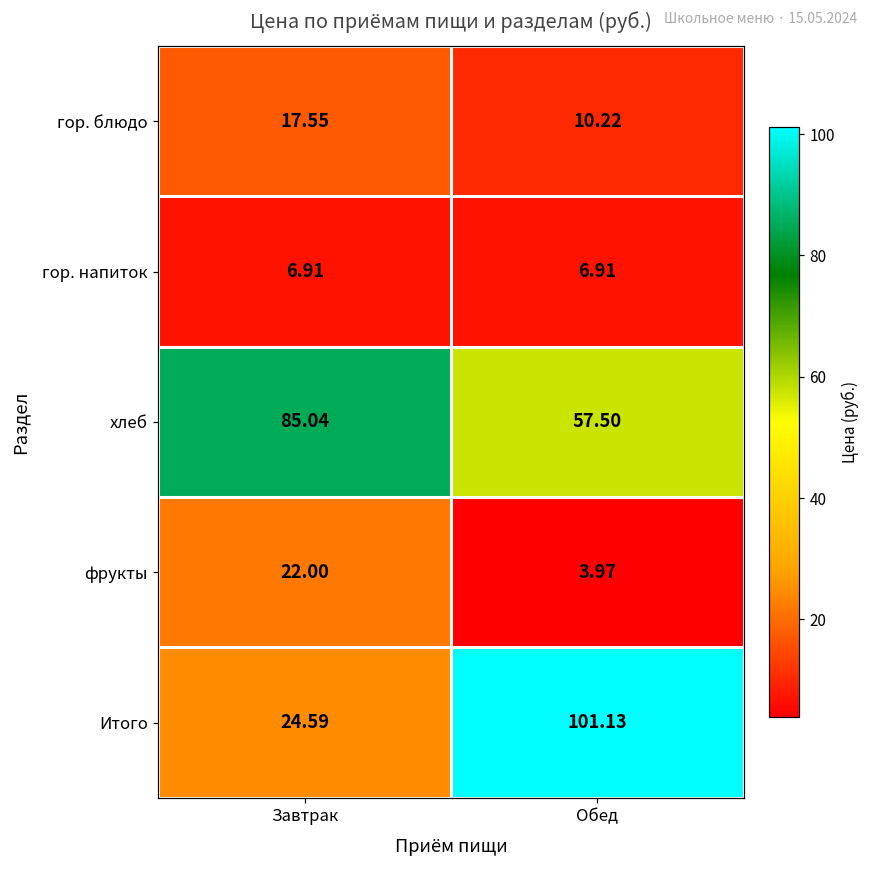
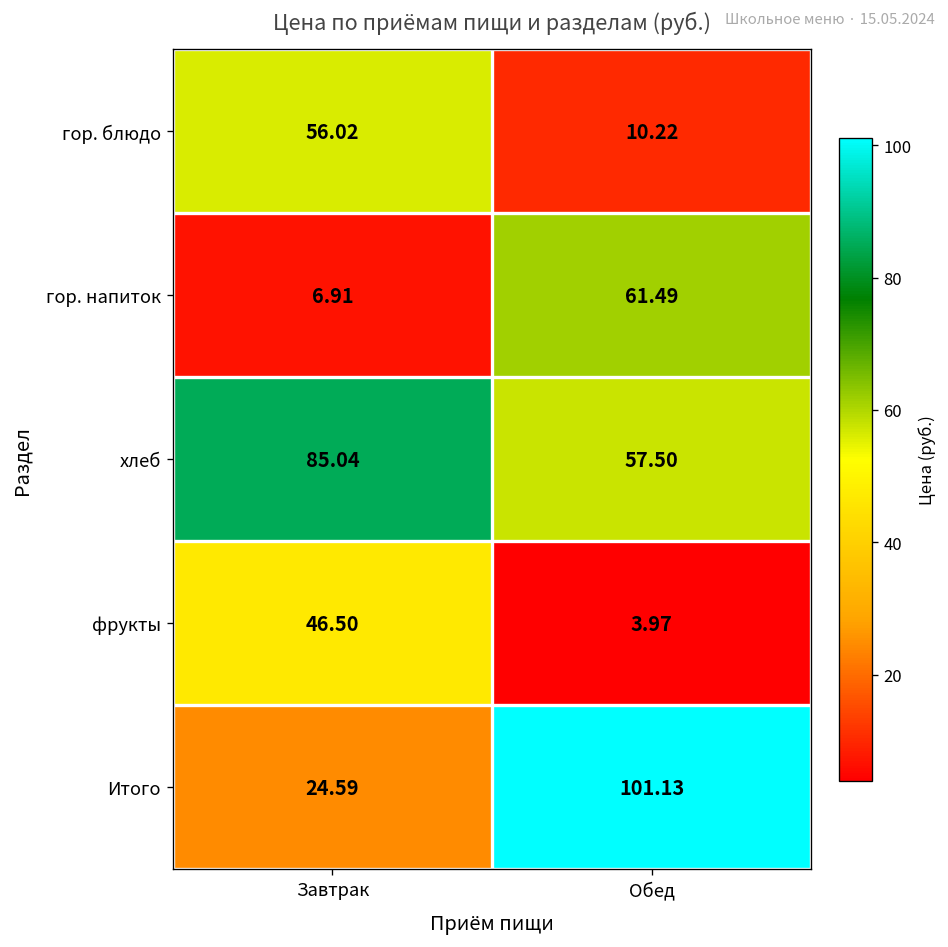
  {
    "гор. блюдо": {
-     "Завтрак": 17.55,
+     "Завтрак": 56.02,
      "Обед": 10.22
    },
    "гор. напиток": {
      "Завтрак": 6.91,
-     "Обед": 6.91
+     "Обед": 61.49
    },
    "хлеб": {
      "Завтрак": 85.04,
      "Обед": 57.50
    },
    "фрукты": {
-     "Завтрак": 22.00,
+     "Завтрак": 46.50,
      "Обед": 3.97
    },
    "Итого": {
      "Завтрак": 24.59,
      "Обед": 101.13
    }
  }
